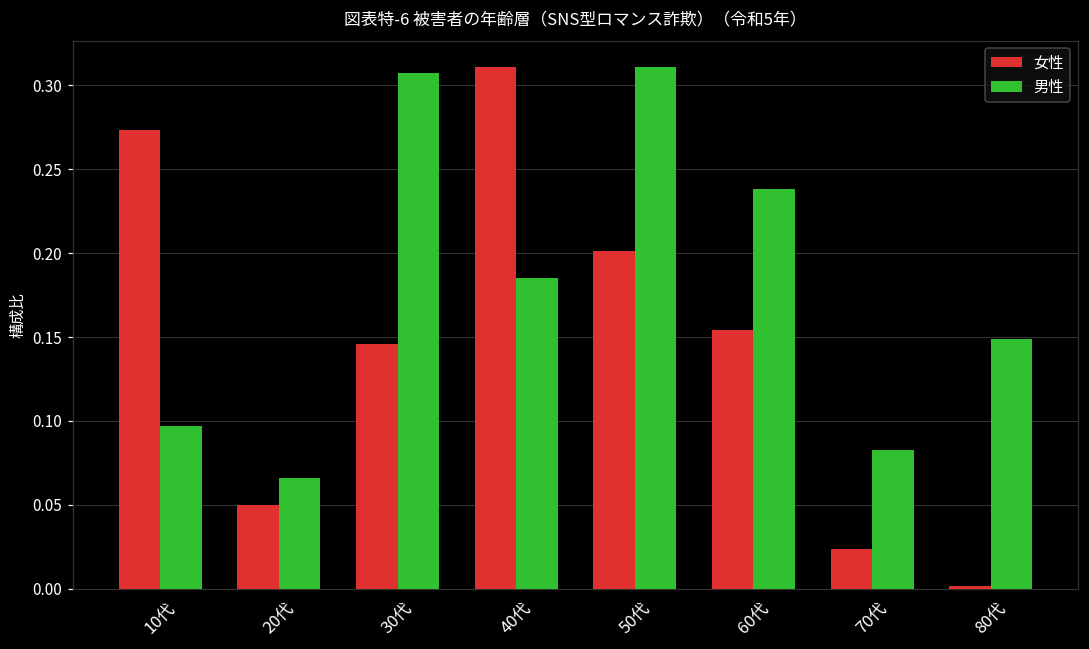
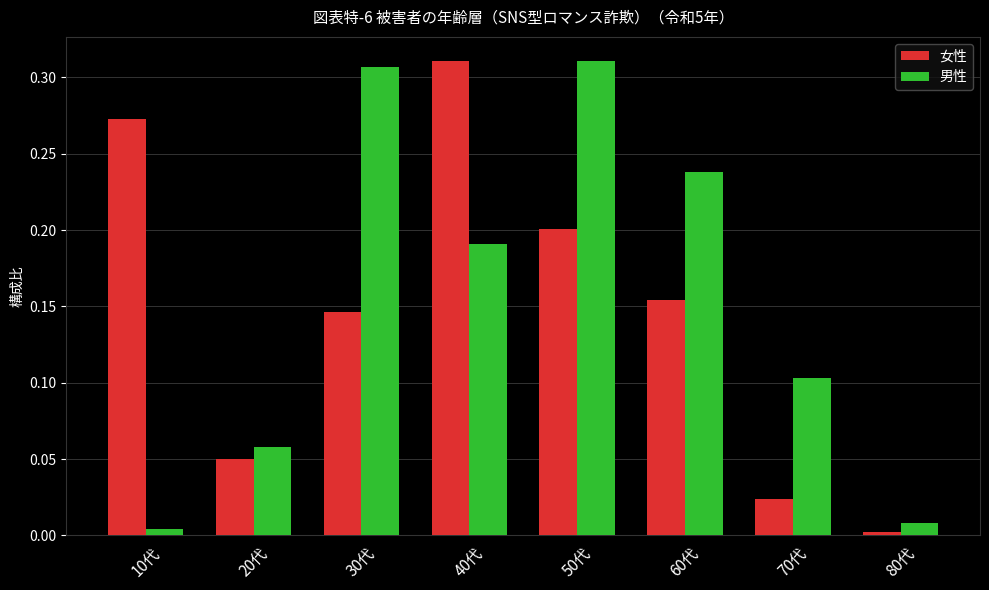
  {
    "女性": {
      "10代": 0.273,
      "20代": 0.050,
      "30代": 0.146,
      "40代": 0.311,
      "50代": 0.201,
      "60代": 0.154,
      "70代": 0.024,
      "80代": 0.002
    },
    "男性": {
-     "10代": 0.097,
-     "20代": 0.066,
+     "10代": 0.004,
+     "20代": 0.058,
      "30代": 0.307,
-     "40代": 0.185,
+     "40代": 0.191,
      "50代": 0.311,
      "60代": 0.238,
-     "70代": 0.083,
-     "80代": 0.149
+     "70代": 0.103,
+     "80代": 0.008
    }
  }
